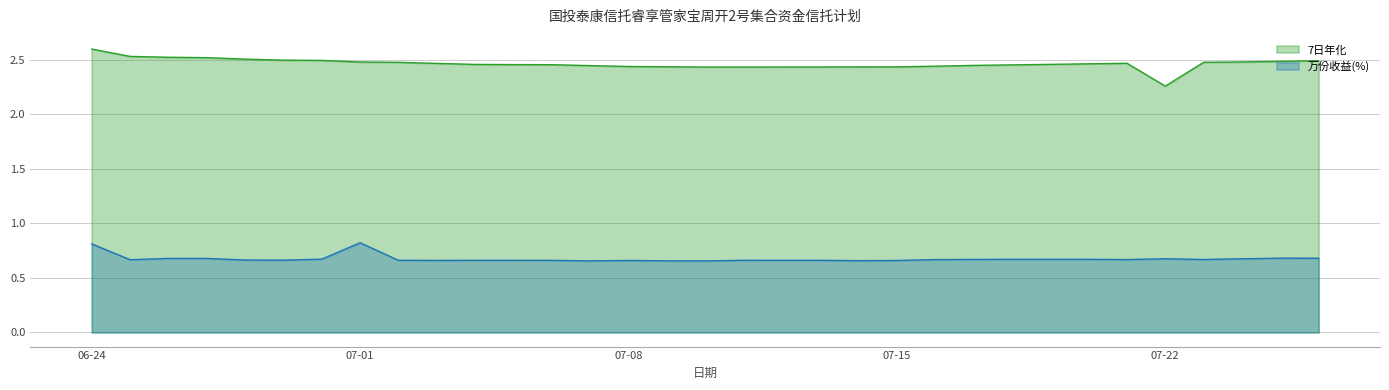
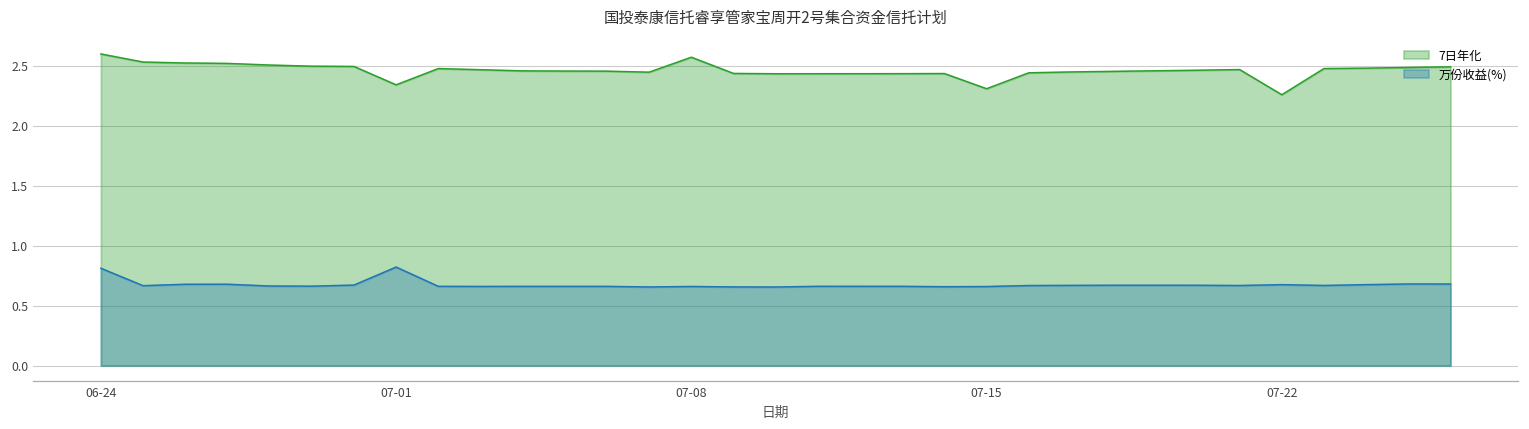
  {
    "7日年化": {
      "06-24": 2.60,
-     "07-01": 2.48,
-     "07-08": 2.44,
-     "07-15": 2.44,
+     "07-01": 2.34,
+     "07-08": 2.57,
+     "07-15": 2.31,
      "07-22": 2.26
    },
    "万份收益(%)": {
      "06-24": 0.81,
      "07-01": 0.82,
      "07-08": 0.66,
      "07-15": 0.66,
      "07-22": 0.68
    }
  }
